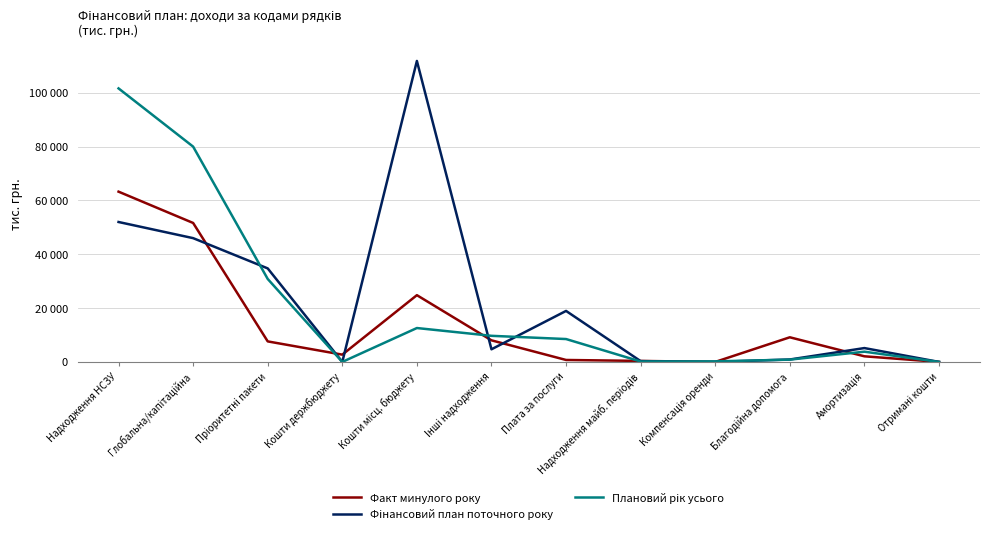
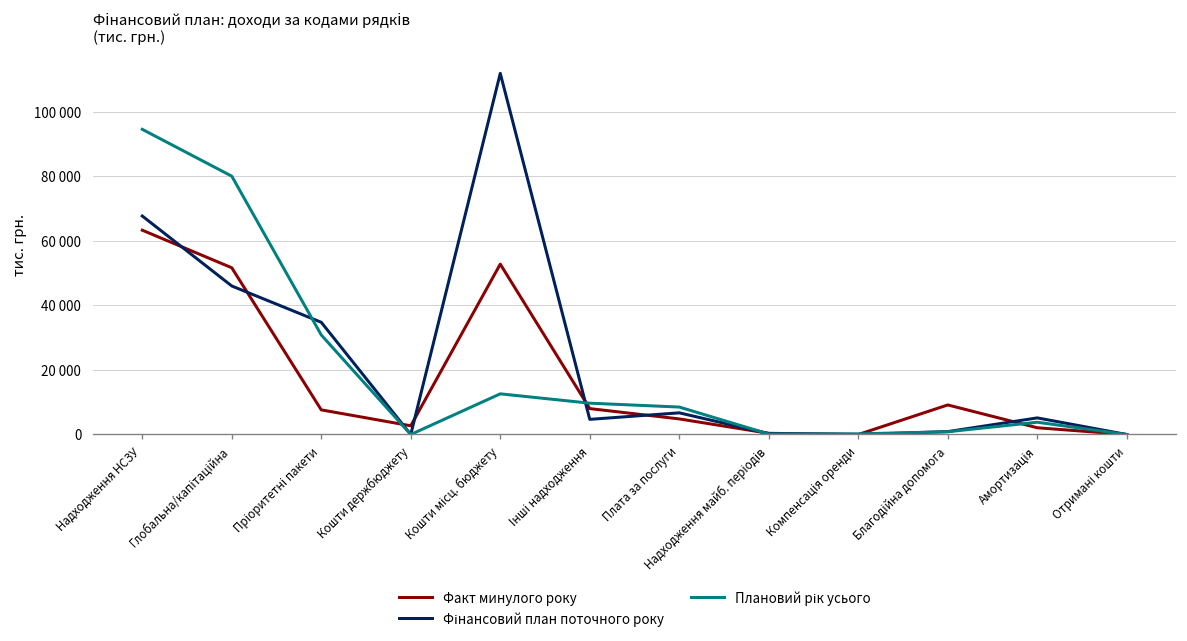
  {
    "Факт минулого року": {
      "Надходження НСЗУ": 63000,
      "Глобальна/капітаційна": 52000,
      "Пріоритетні пакети": 8000,
      "Кошти держбюджету": 3000,
-     "Кошти місц. бюджету": 25000,
+     "Кошти місц. бюджету": 53000,
      "Інші надходження": 8000,
-     "Плата за послуги": 1000,
+     "Плата за послуги": 5000,
      "Благодійна допомога": 9000,
      "Амортизація": 2000
    },
    "Фінансовий план поточного року": {
-     "Надходження НСЗУ": 52000,
+     "Надходження НСЗУ": 68000,
      "Глобальна/капітаційна": 46000,
      "Пріоритетні пакети": 35000,
      "Кошти місц. бюджету": 112000,
      "Інші надходження": 5000,
-     "Плата за послуги": 19000,
+     "Плата за послуги": 7000,
      "Амортизація": 5000
    },
    "Плановий рік усього": {
-     "Надходження НСЗУ": 102000,
+     "Надходження НСЗУ": 95000,
      "Глобальна/капітаційна": 80000,
      "Пріоритетні пакети": 31000,
      "Кошти місц. бюджету": 13000,
      "Інші надходження": 10000,
      "Плата за послуги": 9000,
      "Амортизація": 4000
    }
  }
